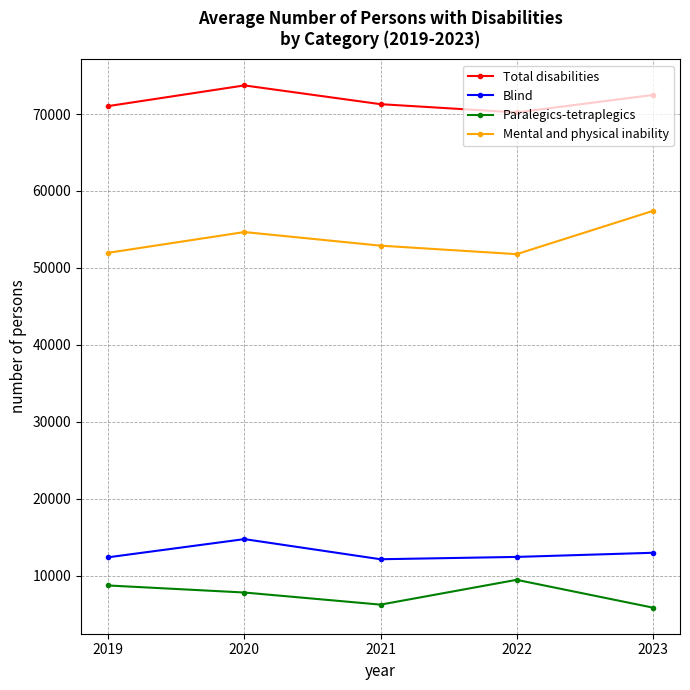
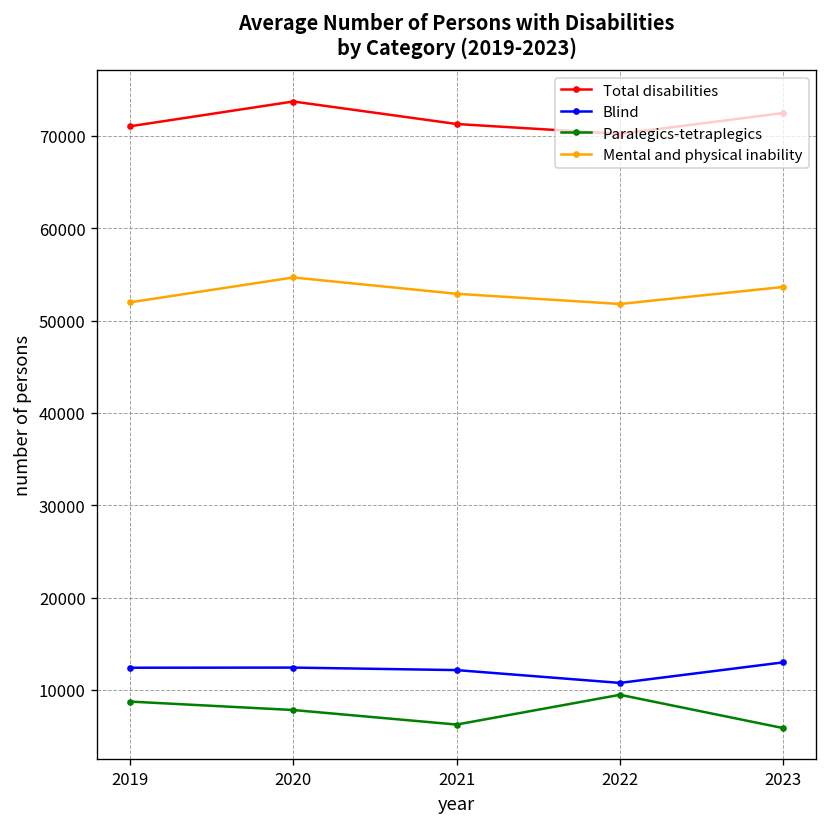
  {
    "Total disabilities": {
      "2019": 71000,
      "2020": 74000,
      "2021": 71000
    },
    "Blind": {
      "2019": 12000,
-     "2020": 15000,
+     "2020": 12000,
      "2021": 12000,
-     "2022": 12000,
+     "2022": 11000,
      "2023": 13000
    },
    "Paralegics-tetraplegics": {
      "2019": 9000,
      "2020": 8000,
      "2021": 6000,
      "2022": 9000,
      "2023": 6000
    },
    "Mental and physical inability": {
      "2019": 52000,
      "2020": 55000,
      "2021": 53000,
      "2022": 52000,
-     "2023": 57000
+     "2023": 54000
    }
  }
